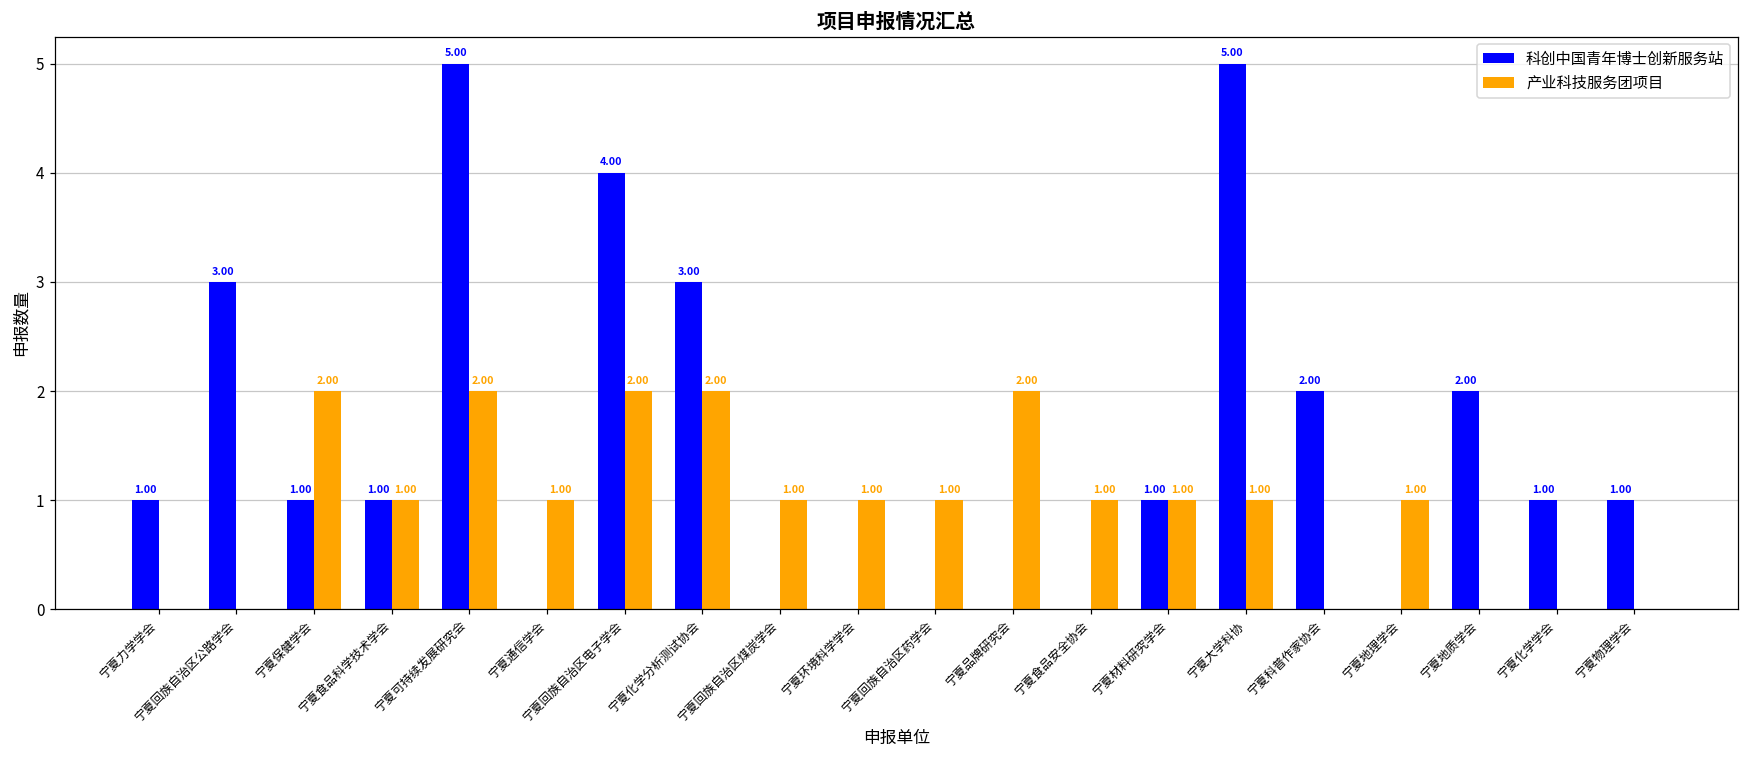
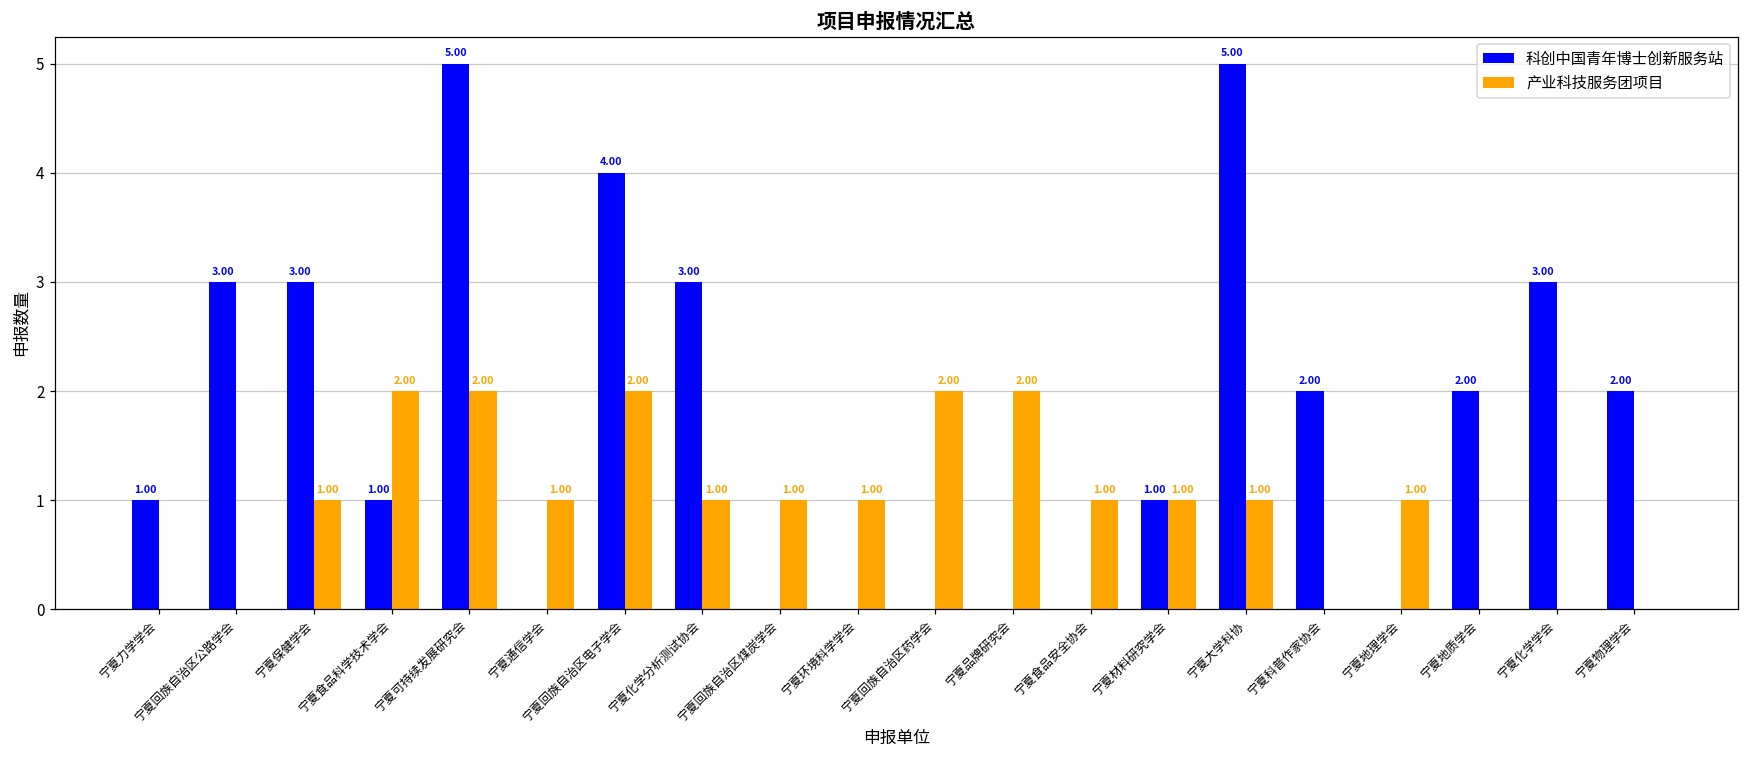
  {
    "科创中国青年博士创新服务站": {
      "宁夏力学学会": 1.00,
      "宁夏回族自治区公路学会": 3.00,
-     "宁夏保健学会": 1.00,
+     "宁夏保健学会": 3.00,
      "宁夏食品科学技术学会": 1.00,
      "宁夏可持续发展研究会": 5.00,
      "宁夏回族自治区电子学会": 4.00,
      "宁夏化学分析测试协会": 3.00,
      "宁夏材料研究学会": 1.00,
      "宁夏大学科协": 5.00,
      "宁夏科普作家协会": 2.00,
      "宁夏地质学会": 2.00,
-     "宁夏化学学会": 1.00,
-     "宁夏物理学会": 1.00
+     "宁夏化学学会": 3.00,
+     "宁夏物理学会": 2.00
    },
    "产业科技服务团项目": {
-     "宁夏保健学会": 2.00,
-     "宁夏食品科学技术学会": 1.00,
+     "宁夏保健学会": 1.00,
+     "宁夏食品科学技术学会": 2.00,
      "宁夏可持续发展研究会": 2.00,
      "宁夏通信学会": 1.00,
      "宁夏回族自治区电子学会": 2.00,
-     "宁夏化学分析测试协会": 2.00,
+     "宁夏化学分析测试协会": 1.00,
      "宁夏回族自治区煤炭学会": 1.00,
      "宁夏环境科学学会": 1.00,
-     "宁夏回族自治区药学会": 1.00,
+     "宁夏回族自治区药学会": 2.00,
      "宁夏品牌研究会": 2.00,
      "宁夏食品安全协会": 1.00,
      "宁夏材料研究学会": 1.00,
      "宁夏大学科协": 1.00,
      "宁夏地理学会": 1.00
    }
  }
